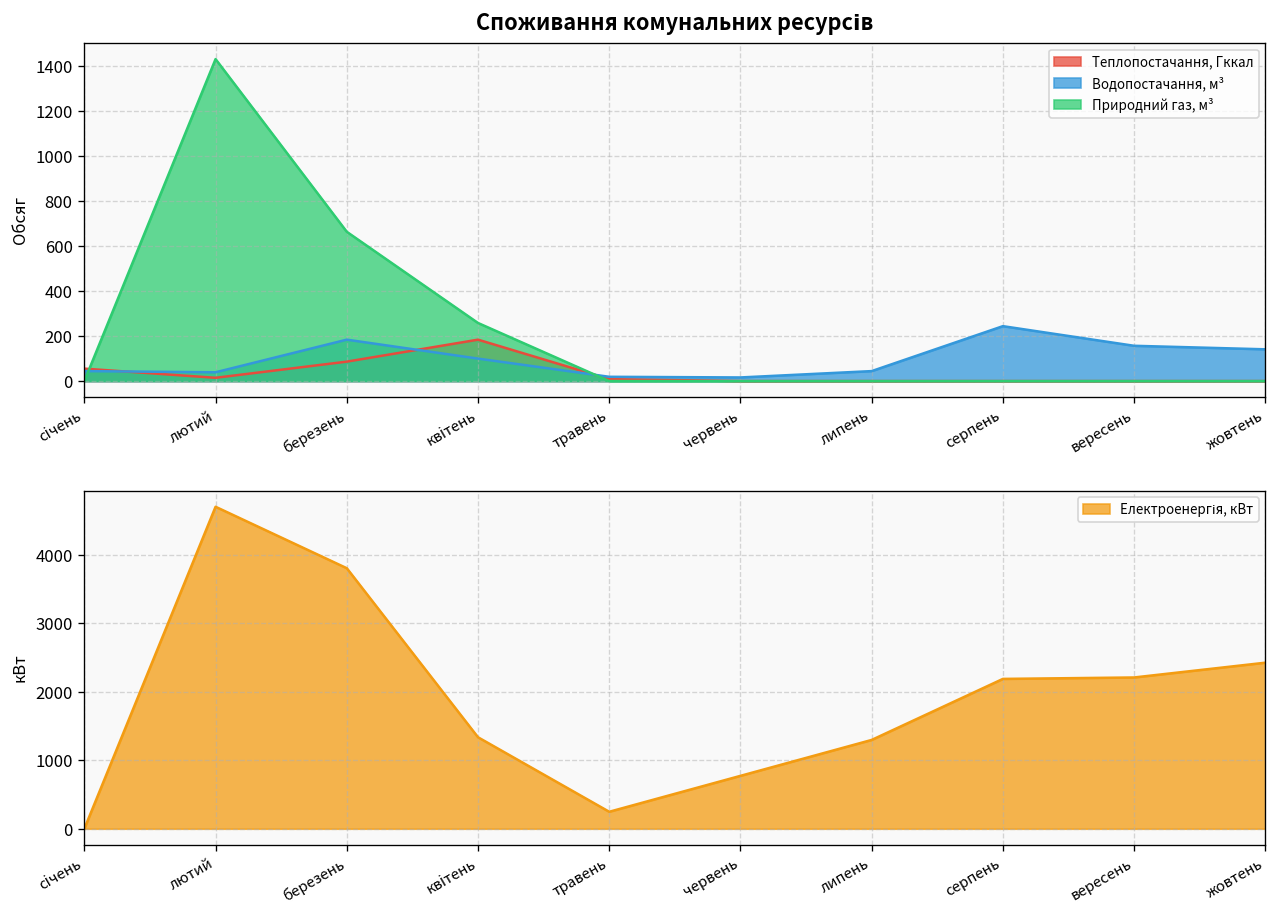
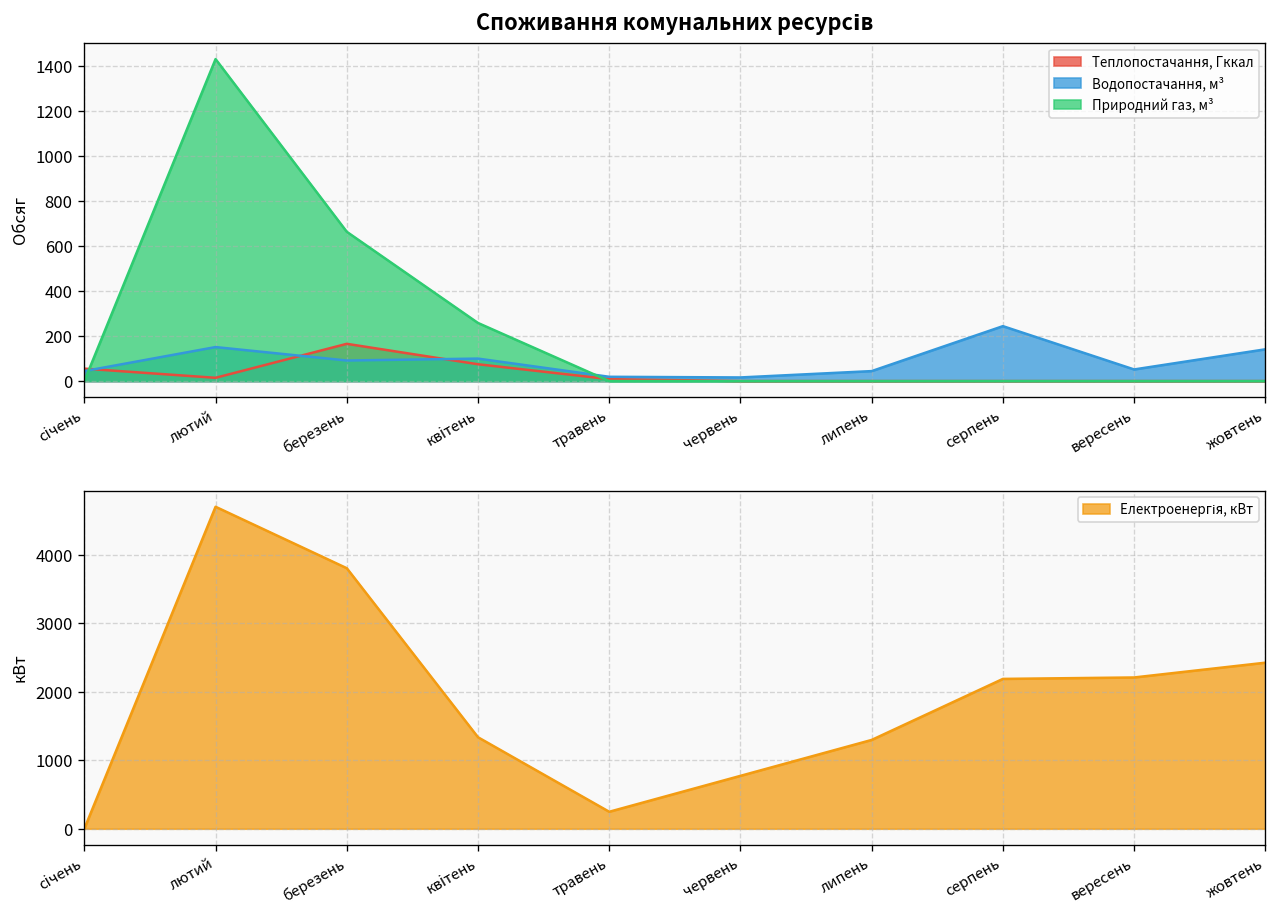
  {
    "Споживання комунальних ресурсів": {
      "Теплопостачання, Гккал": {
        "лютий": 10,
-       "березень": 90,
-       "квітень": 180
+       "березень": 170,
+       "квітень": 70
      },
      "Водопостачання, м³": {
-       "лютий": 40,
-       "березень": 180,
+       "лютий": 150,
+       "березень": 90,
        "квітень": 100,
        "червень": 20,
        "липень": 40,
        "серпень": 240,
-       "вересень": 160,
+       "вересень": 50,
        "жовтень": 140
      },
      "Природний газ, м³": {
        "січень": 0,
        "лютий": 1430,
        "березень": 660,
        "квітень": 260
      }
    }
  }
